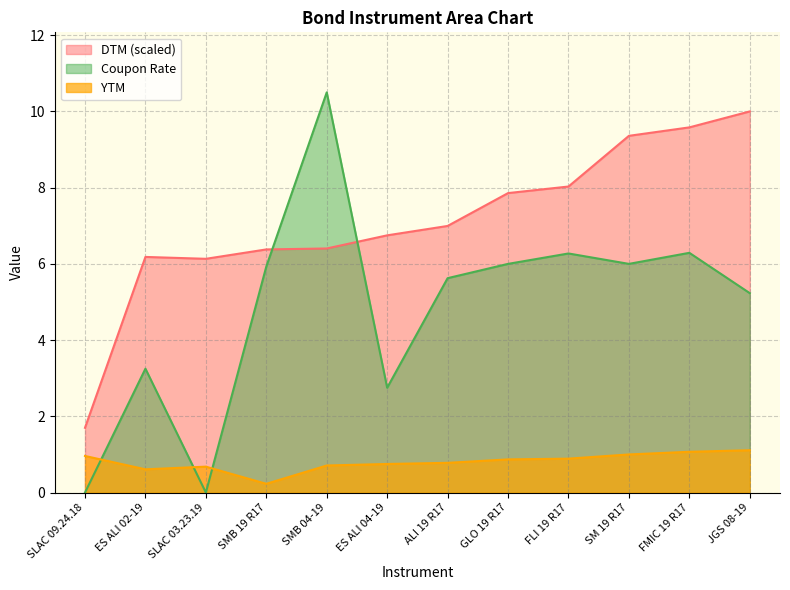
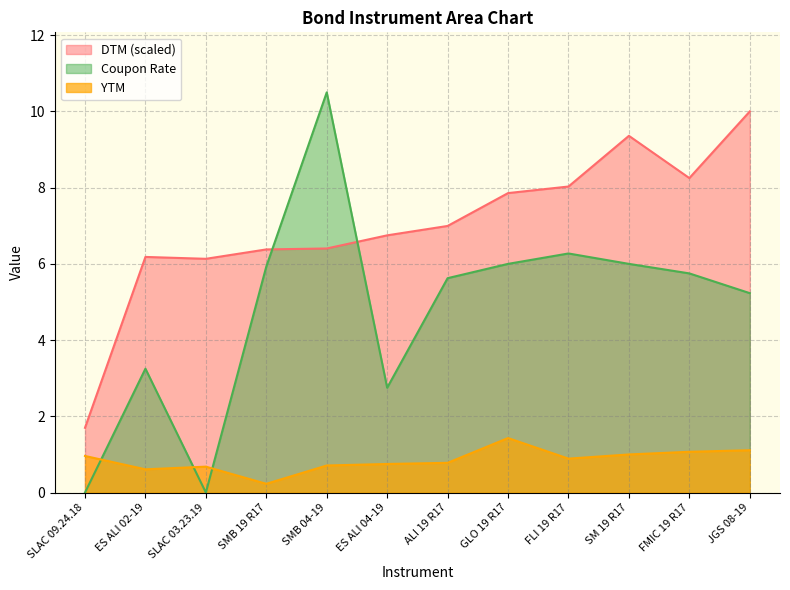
  {
    "DTM (scaled)": {
      "SLAC 09.24.18": 1.7,
      "ES ALI 02-19": 6.2,
      "SLAC 03.23.19": 6.1,
      "SMB 19 R17": 6.4,
      "SMB 04-19": 6.4,
      "ES ALI 04-19": 6.7,
      "ALI 19 R17": 7.0,
      "GLO 19 R17": 7.9,
      "FLI 19 R17": 8.0,
      "SM 19 R17": 9.4,
-     "FMIC 19 R17": 9.6,
+     "FMIC 19 R17": 8.3,
      "JGS 08-19": 10.0
    },
    "Coupon Rate": {
      "SLAC 09.24.18": 0.0,
      "ES ALI 02-19": 3.3,
      "SLAC 03.23.19": 0.0,
      "SMB 19 R17": 5.9,
      "SMB 04-19": 10.5,
      "ES ALI 04-19": 2.8,
      "ALI 19 R17": 5.6,
      "GLO 19 R17": 6.0,
      "FLI 19 R17": 6.3,
      "SM 19 R17": 6.0,
-     "FMIC 19 R17": 6.3,
+     "FMIC 19 R17": 5.8,
      "JGS 08-19": 5.2
    },
    "YTM": {
      "SLAC 09.24.18": 1.0,
      "ES ALI 02-19": 0.6,
      "SLAC 03.23.19": 0.7,
      "SMB 19 R17": 0.2,
      "SMB 04-19": 0.7,
      "ES ALI 04-19": 0.8,
      "ALI 19 R17": 0.8,
-     "GLO 19 R17": 0.9,
+     "GLO 19 R17": 1.4,
      "FLI 19 R17": 0.9,
      "SM 19 R17": 1.0,
      "FMIC 19 R17": 1.1,
      "JGS 08-19": 1.1
    }
  }
